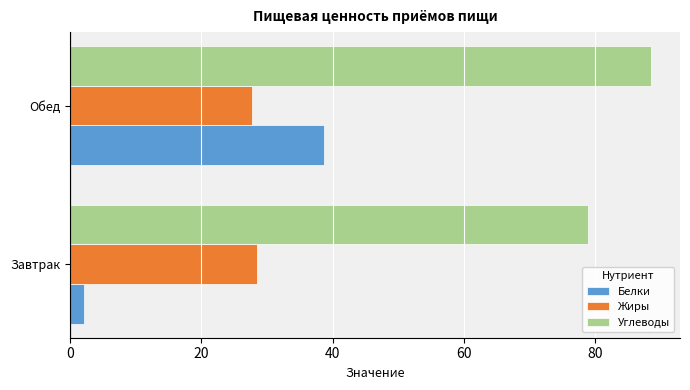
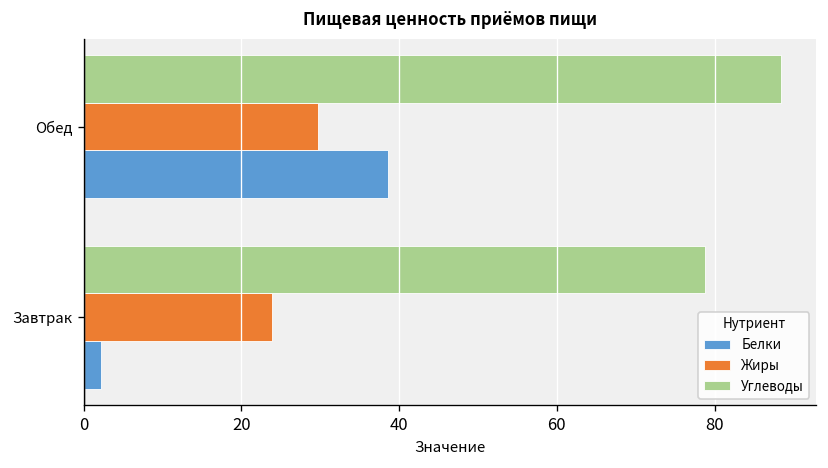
  {
    "Белки": {
      "Обед": 39,
      "Завтрак": 2
    },
    "Жиры": {
-     "Обед": 28,
-     "Завтрак": 29
+     "Обед": 30,
+     "Завтрак": 24
    },
    "Углеводы": {
      "Обед": 88,
      "Завтрак": 79
    }
  }
